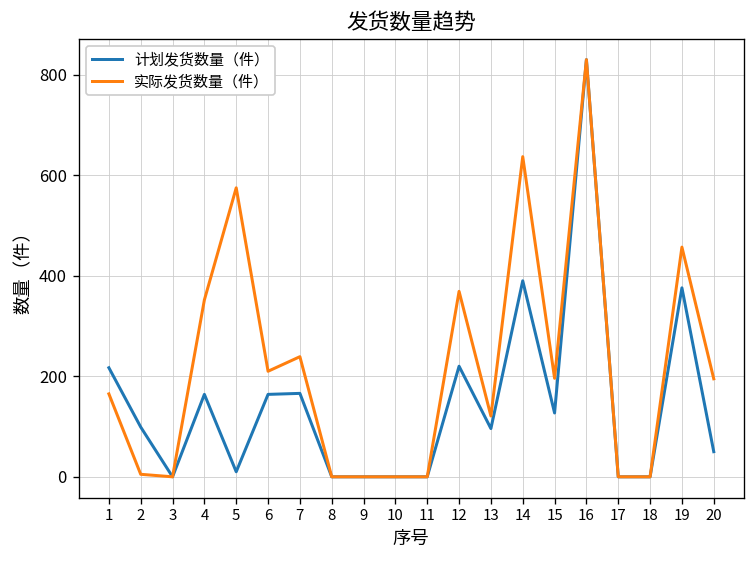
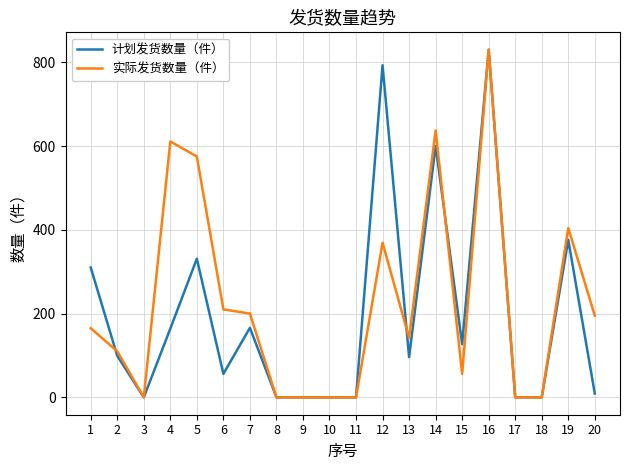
  {
    "计划发货数量（件）": {
-     "1": 220,
+     "1": 310,
      "2": 100,
      "4": 160,
-     "5": 10,
-     "6": 160,
+     "5": 330,
+     "6": 60,
      "7": 170,
-     "12": 220,
+     "12": 790,
      "13": 100,
-     "14": 390,
+     "14": 600,
      "15": 130,
      "19": 380,
-     "20": 50
+     "20": 10
    },
    "实际发货数量（件）": {
      "1": 170,
-     "2": 10,
-     "4": 350,
+     "2": 110,
+     "4": 610,
      "5": 580,
      "6": 210,
-     "7": 240,
+     "7": 200,
      "12": 370,
-     "13": 120,
+     "13": 140,
      "14": 640,
-     "15": 200,
-     "19": 460,
+     "15": 60,
+     "19": 400,
      "20": 200
    }
  }
